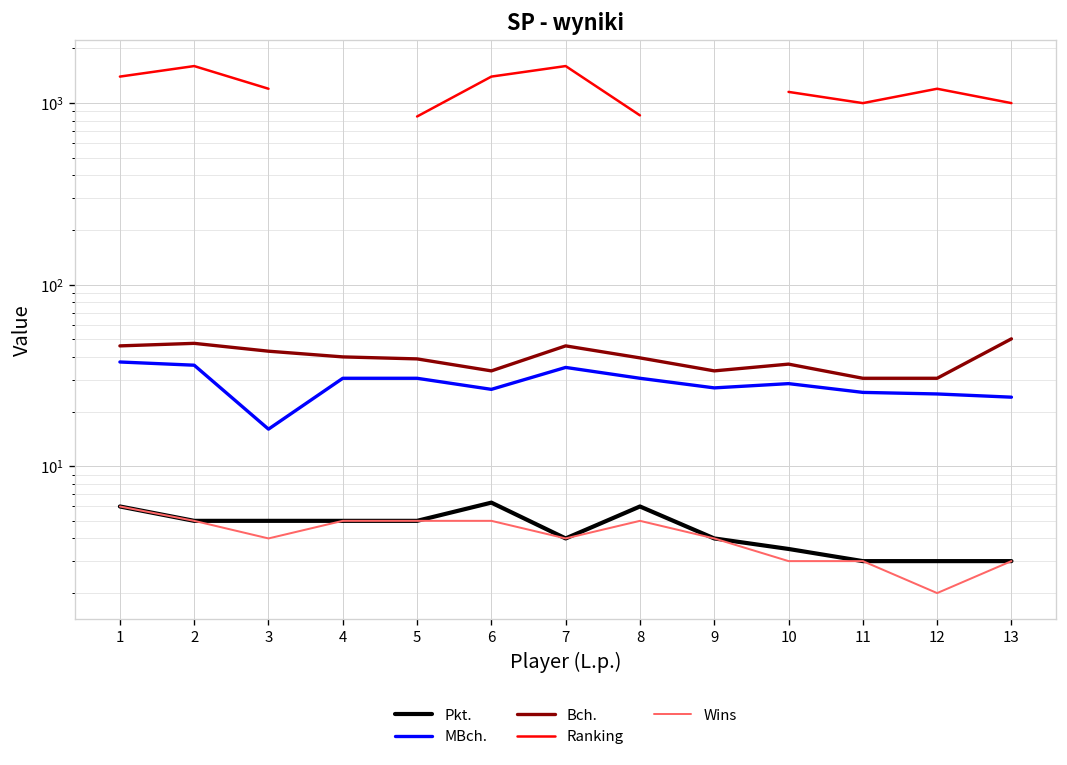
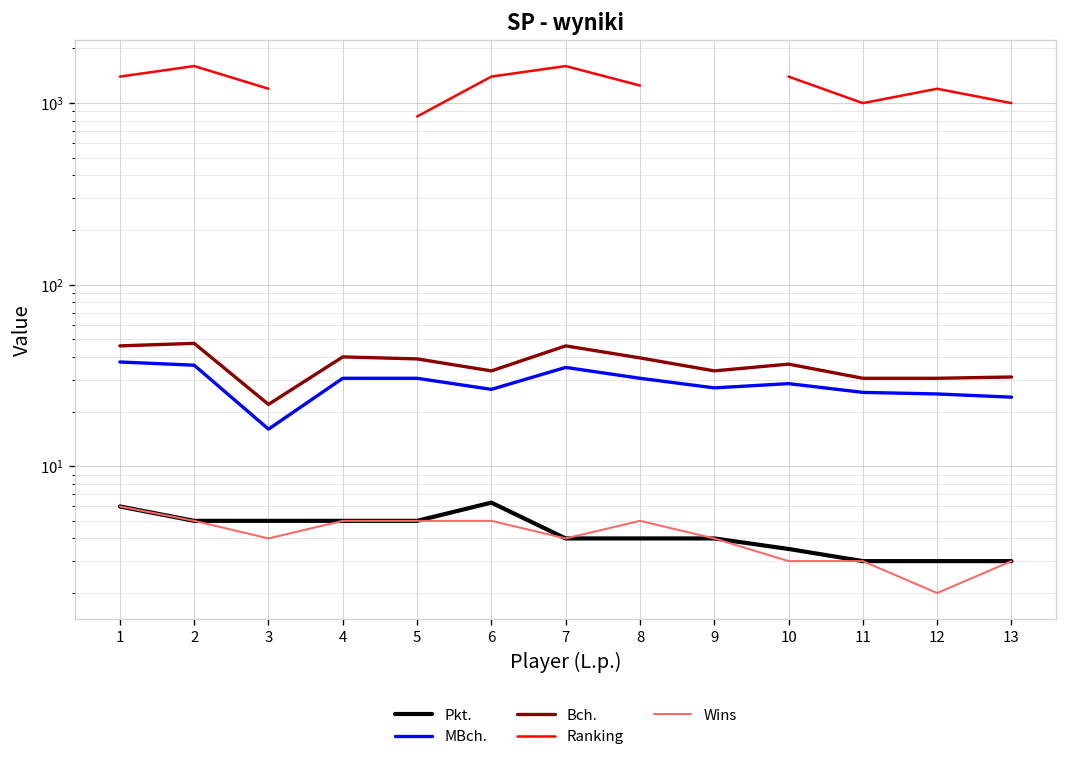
  {
    "Pkt.": {
      "3": 5,
      "6": 6.3,
-     "8": 6,
+     "8": 4,
      "10": 3.5,
      "12": 3
    },
    "MBch.": {
      "1": 38,
      "2": 36,
      "3": 16,
      "4": 31,
      "5": 31,
      "6": 27,
      "7": 35,
      "8": 31,
      "9": 27,
      "10": 29,
      "11": 26,
      "12": 25,
      "13": 24
    },
    "Bch.": {
      "1": 46,
      "2": 48,
-     "3": 43,
+     "3": 22,
      "4": 40,
      "5": 39,
      "6": 34,
      "7": 46,
      "8": 40,
      "9": 34,
      "10": 37,
      "11": 31,
      "12": 31,
-     "13": 50
+     "13": 31
    },
    "Ranking": {
      "1": 1400,
      "2": 1600,
      "3": 1200,
      "5": 800,
      "6": 1400,
      "7": 1600,
-     "8": 900,
-     "10": 1200,
+     "8": 1300,
+     "10": 1400,
      "11": 1000,
      "12": 1200,
      "13": 1000
    },
    "Wins": {
      "3": 4,
      "6": 5,
      "8": 5,
      "10": 3,
      "12": 2
    }
  }
